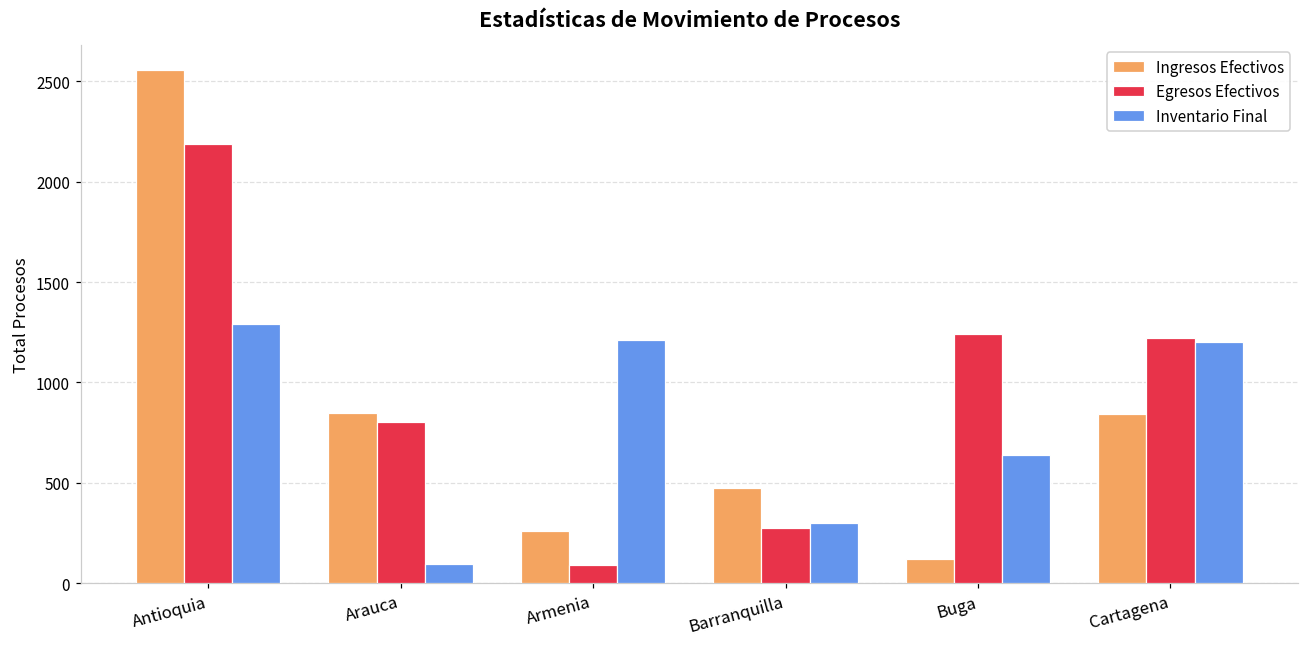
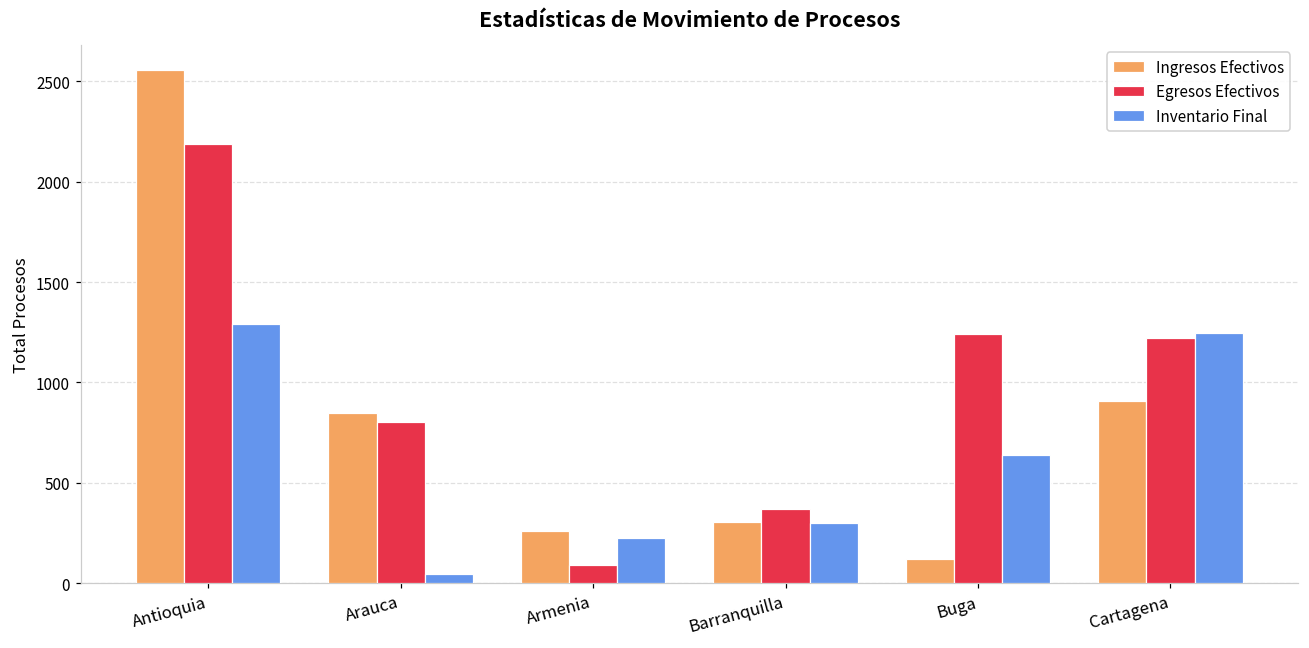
  {
    "Ingresos Efectivos": {
      "Antioquia": 2560,
      "Arauca": 850,
      "Armenia": 260,
-     "Barranquilla": 470,
+     "Barranquilla": 300,
      "Buga": 120,
-     "Cartagena": 840
+     "Cartagena": 910
    },
    "Egresos Efectivos": {
      "Antioquia": 2190,
      "Arauca": 800,
      "Armenia": 90,
-     "Barranquilla": 270,
+     "Barranquilla": 370,
      "Buga": 1240,
      "Cartagena": 1220
    },
    "Inventario Final": {
      "Antioquia": 1290,
-     "Arauca": 100,
-     "Armenia": 1210,
+     "Arauca": 40,
+     "Armenia": 220,
      "Barranquilla": 300,
      "Buga": 640,
-     "Cartagena": 1200
+     "Cartagena": 1250
    }
  }
